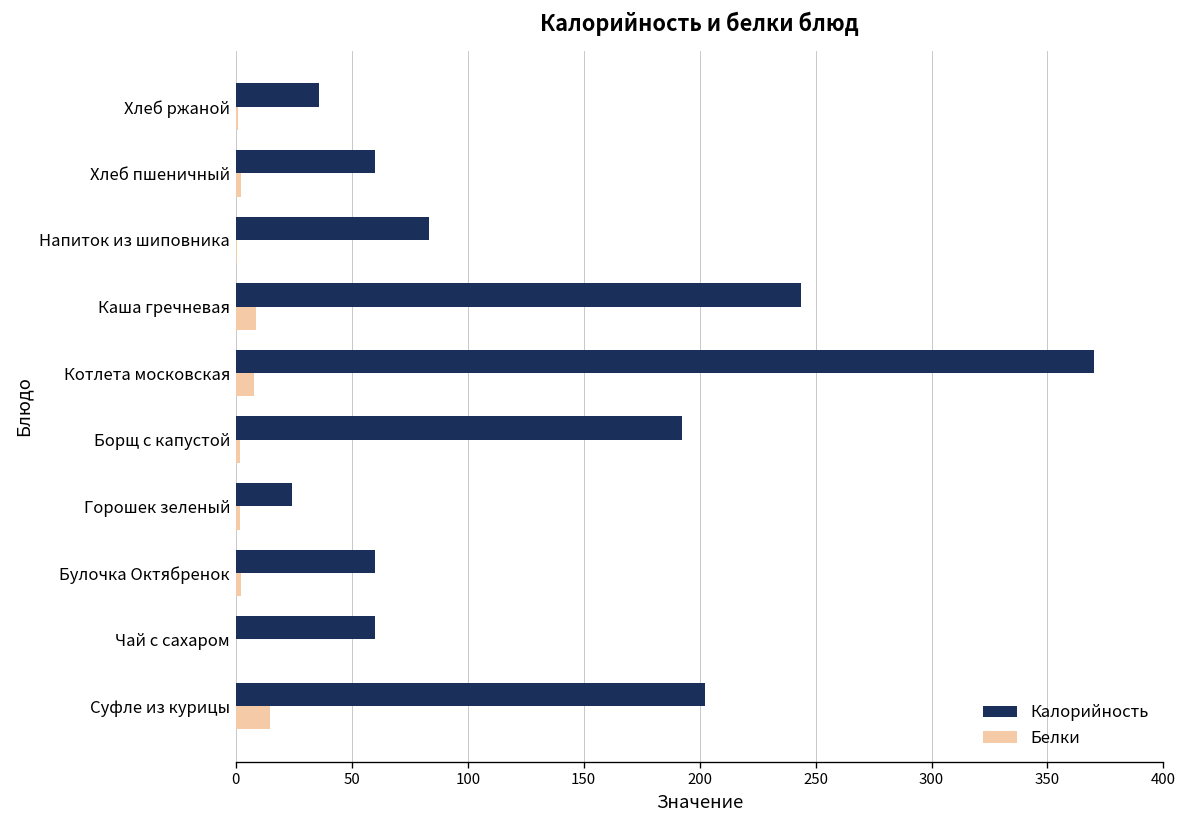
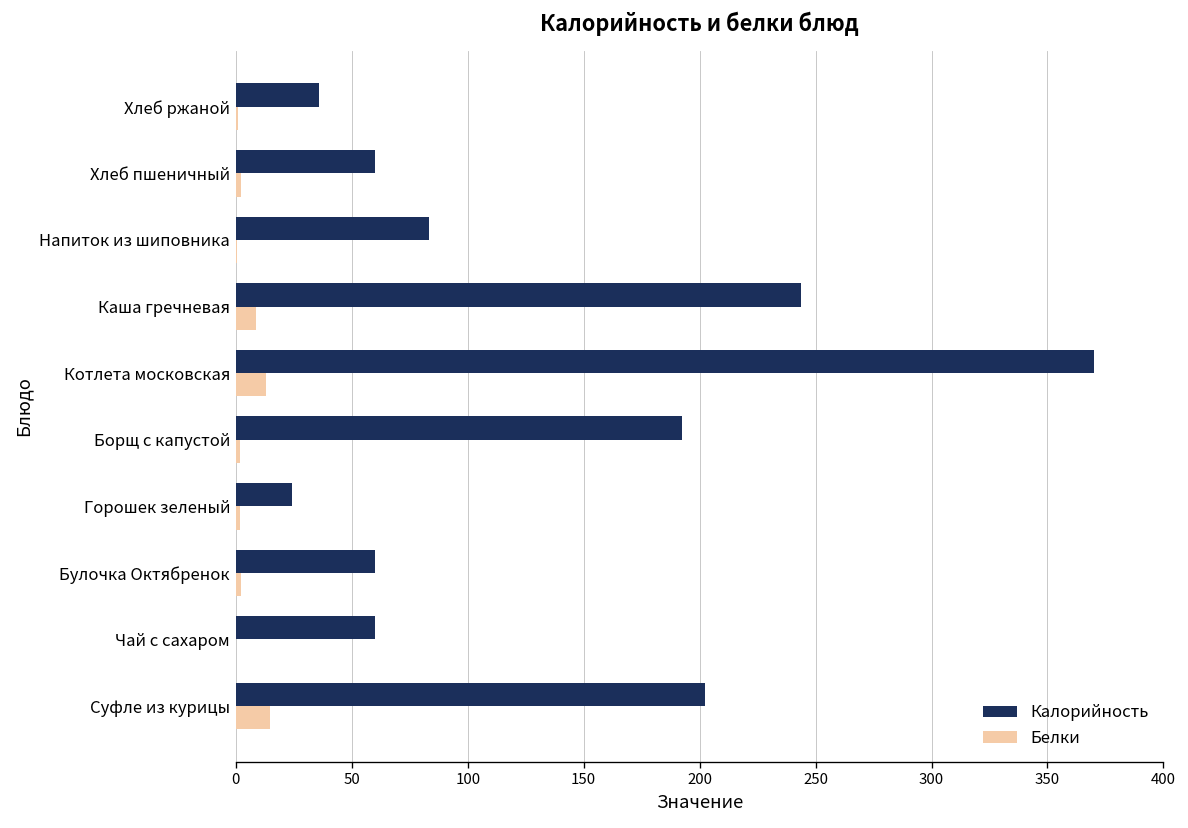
  {
    "Калорийность": {
      "Хлеб ржаной": 36,
      "Хлеб пшеничный": 60,
      "Напиток из шиповника": 83,
      "Каша гречневая": 244,
      "Котлета московская": 370,
      "Борщ с капустой": 193,
      "Горошек зеленый": 24,
      "Булочка Октябренок": 60,
      "Чай с сахаром": 60,
      "Суфле из курицы": 203
    },
    "Белки": {
      "Хлеб пшеничный": 2,
      "Каша гречневая": 9,
-     "Котлета московская": 8,
+     "Котлета московская": 13,
      "Борщ с капустой": 2,
      "Горошек зеленый": 2,
      "Булочка Октябренок": 2,
      "Суфле из курицы": 15
    }
  }
